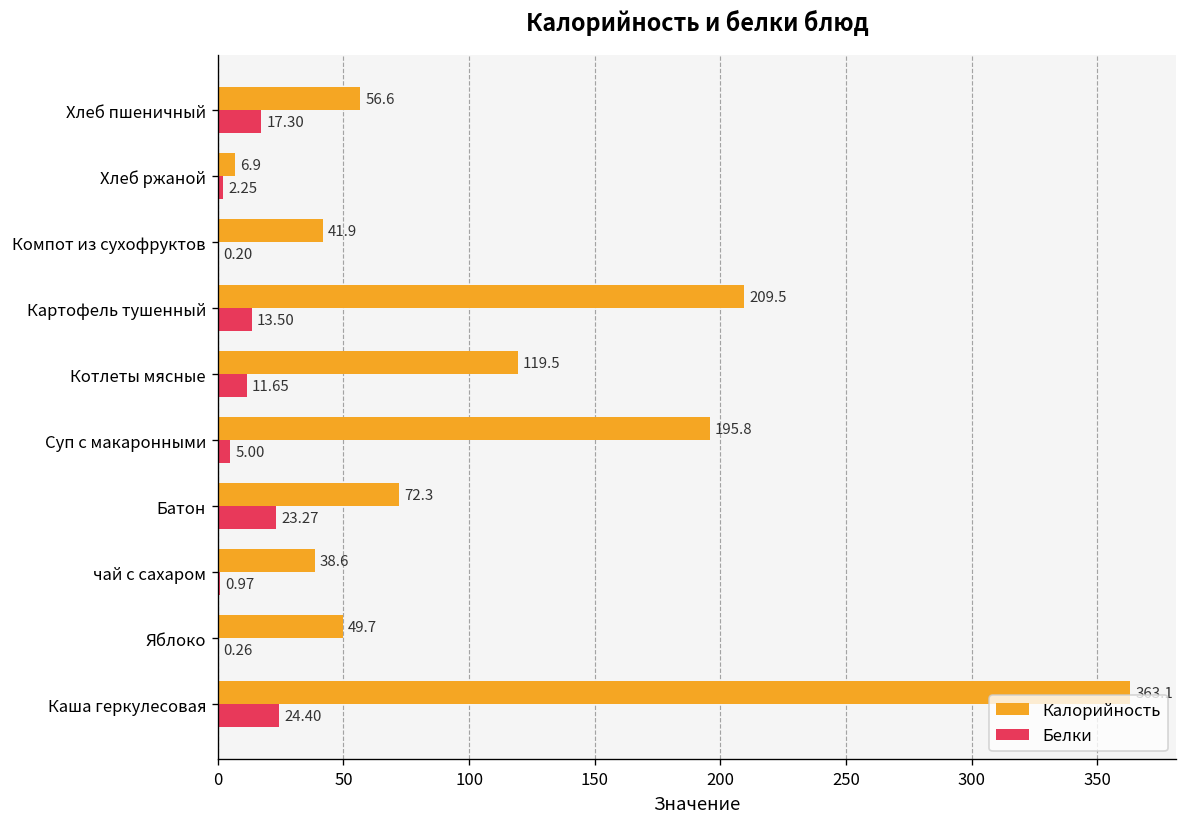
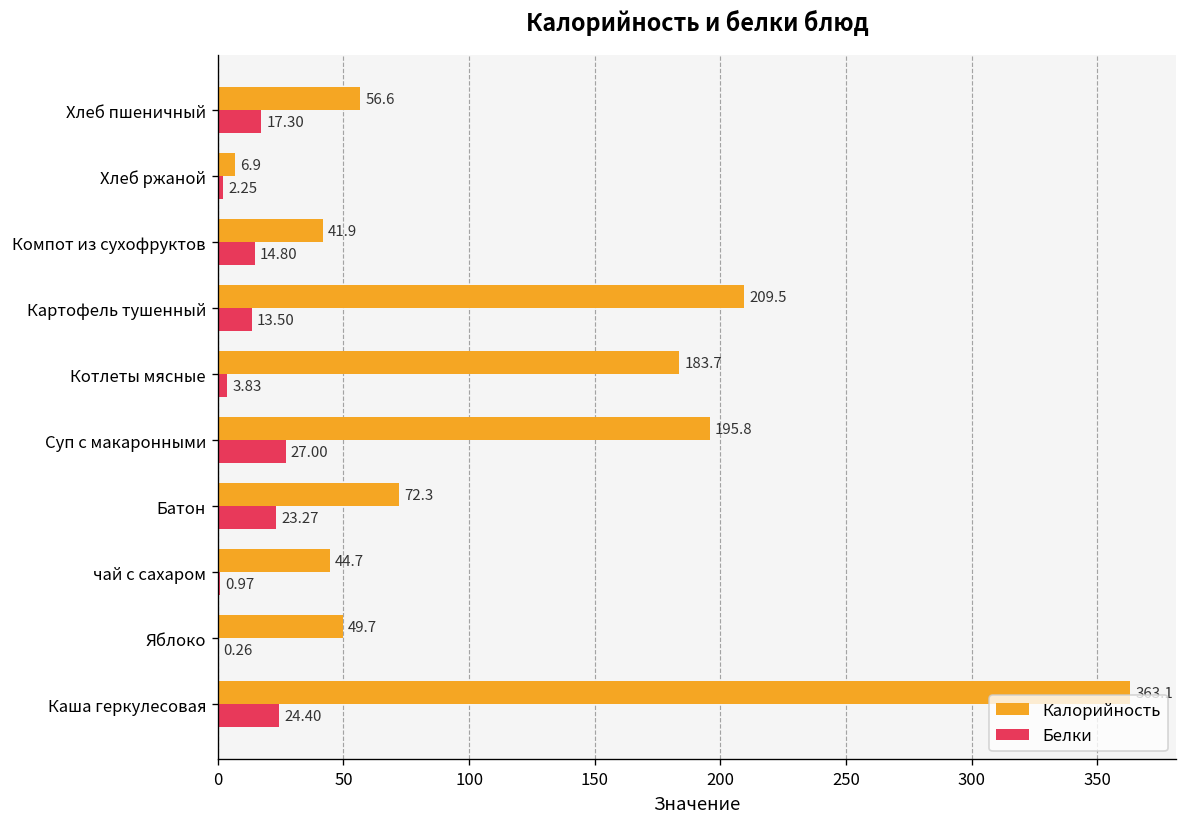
  {
    "Калорийность": {
      "Хлеб пшеничный": 56.6,
      "Хлеб ржаной": 6.9,
      "Компот из сухофруктов": 41.9,
      "Картофель тушенный": 209.5,
-     "Котлеты мясные": 119.5,
+     "Котлеты мясные": 183.7,
      "Суп с макаронными": 195.8,
      "Батон": 72.3,
-     "чай с сахаром": 38.6,
+     "чай с сахаром": 44.7,
      "Яблоко": 49.7
    },
    "Белки": {
      "Хлеб пшеничный": 17.30,
      "Хлеб ржаной": 2.25,
-     "Компот из сухофруктов": 0.20,
+     "Компот из сухофруктов": 14.80,
      "Картофель тушенный": 13.50,
-     "Котлеты мясные": 11.65,
-     "Суп с макаронными": 5.00,
+     "Котлеты мясные": 3.83,
+     "Суп с макаронными": 27.00,
      "Батон": 23.27,
      "чай с сахаром": 0.97,
      "Яблоко": 0.26,
      "Каша геркулесовая": 24.40
    }
  }
